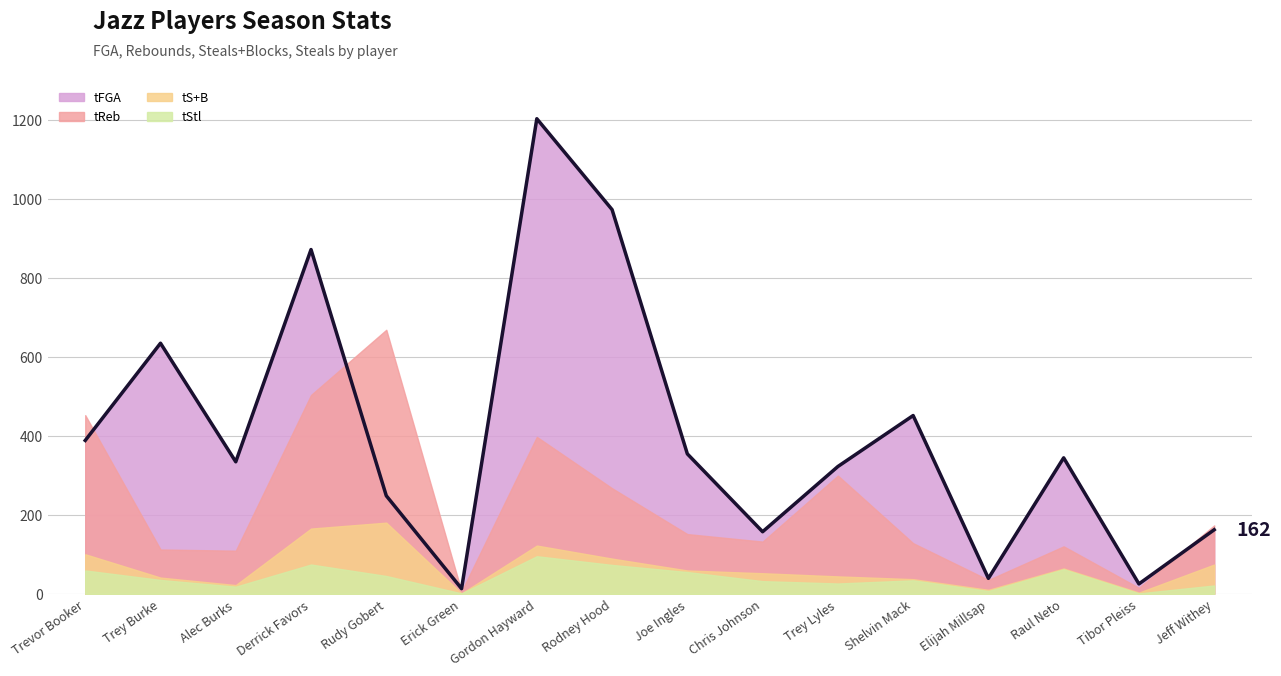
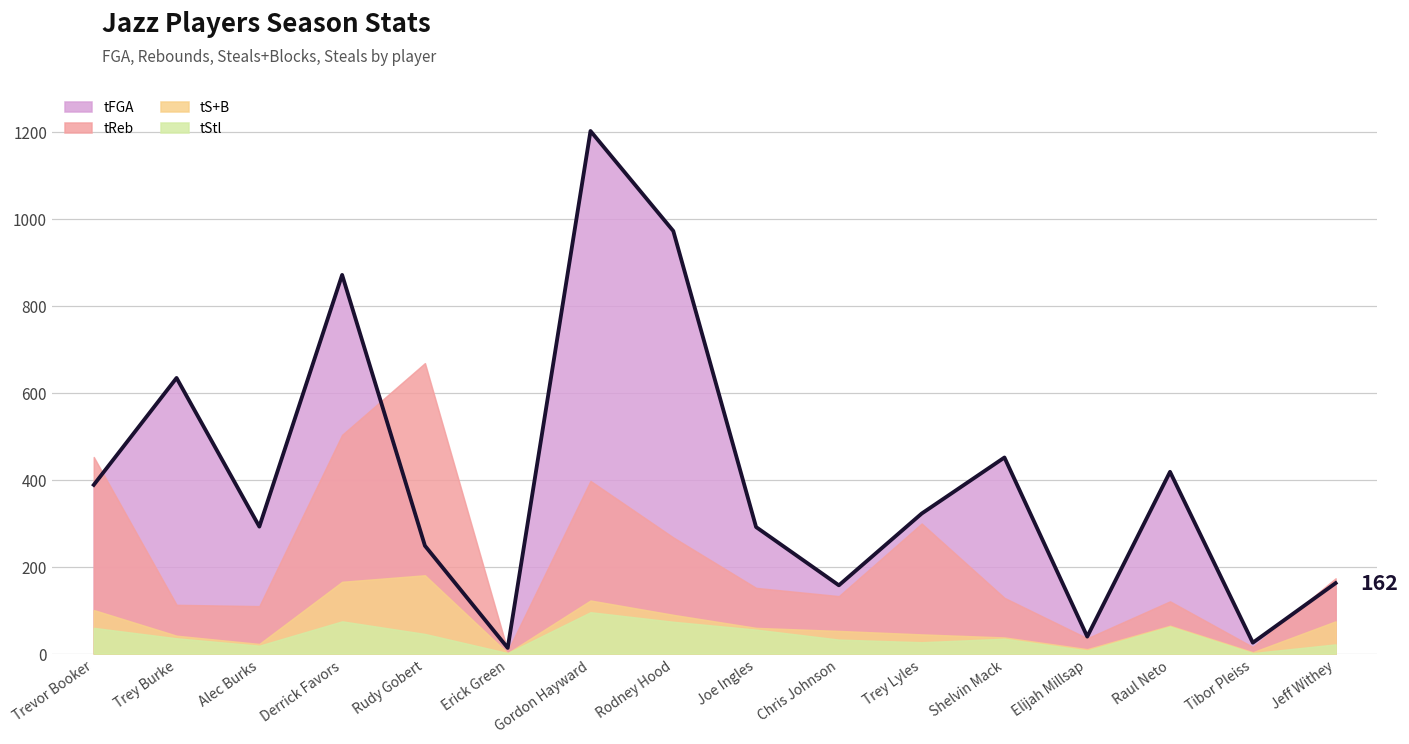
  {
    "tFGA": {
      "Trevor Booker": 390,
      "Trey Burke": 630,
-     "Alec Burks": 330,
+     "Alec Burks": 290,
      "Derrick Favors": 870,
      "Rudy Gobert": 250,
      "Erick Green": 10,
      "Gordon Hayward": 1200,
      "Rodney Hood": 970,
-     "Joe Ingles": 350,
+     "Joe Ingles": 290,
      "Chris Johnson": 160,
      "Trey Lyles": 320,
      "Shelvin Mack": 450,
-     "Raul Neto": 340,
+     "Raul Neto": 420,
      "Tibor Pleiss": 30
    }
  }
